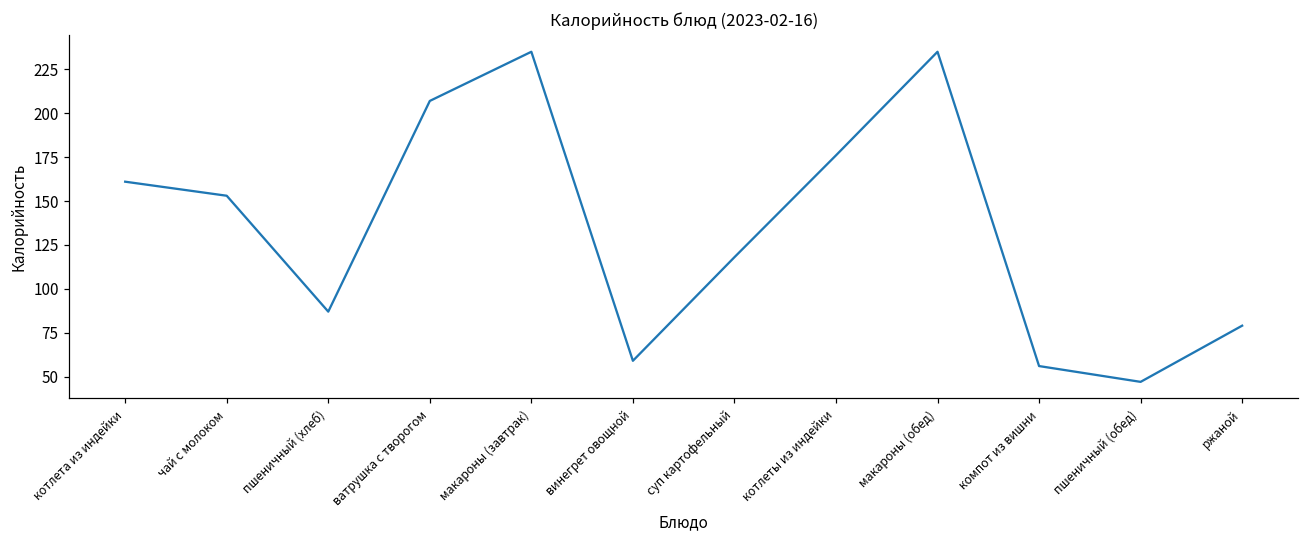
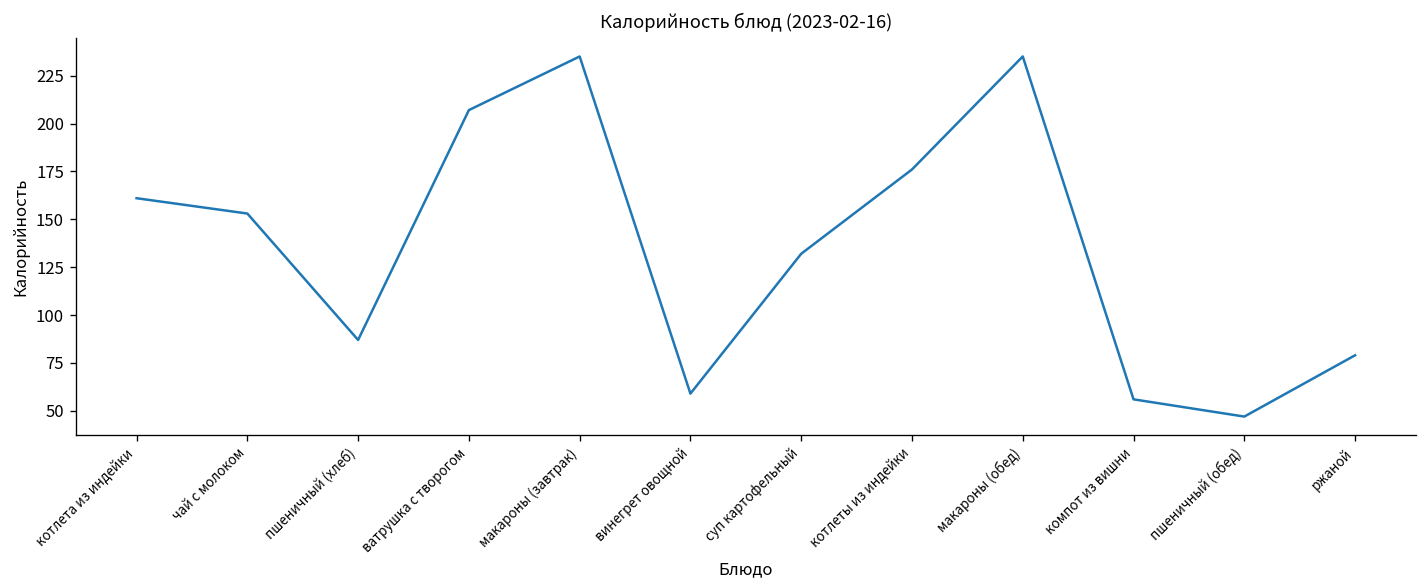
  {
    "котлета из индейки": 161,
    "чай с молоком": 153,
    "пшеничный (хлеб)": 87,
    "ватрушка с творогом": 207,
    "макароны (завтрак)": 235,
    "винегрет овощной": 59,
-   "суп картофельный": 118,
+   "суп картофельный": 132,
    "котлеты из индейки": 176,
    "макароны (обед)": 235,
    "компот из вишни": 56,
    "пшеничный (обед)": 47,
    "ржаной": 79
  }
